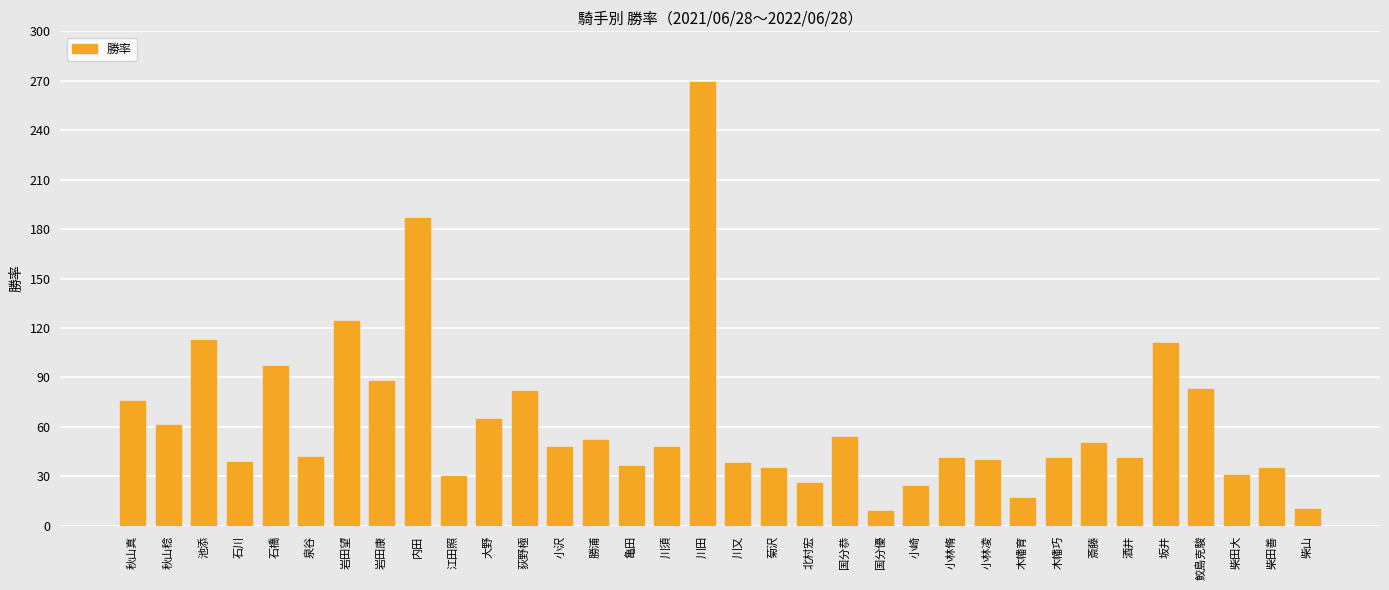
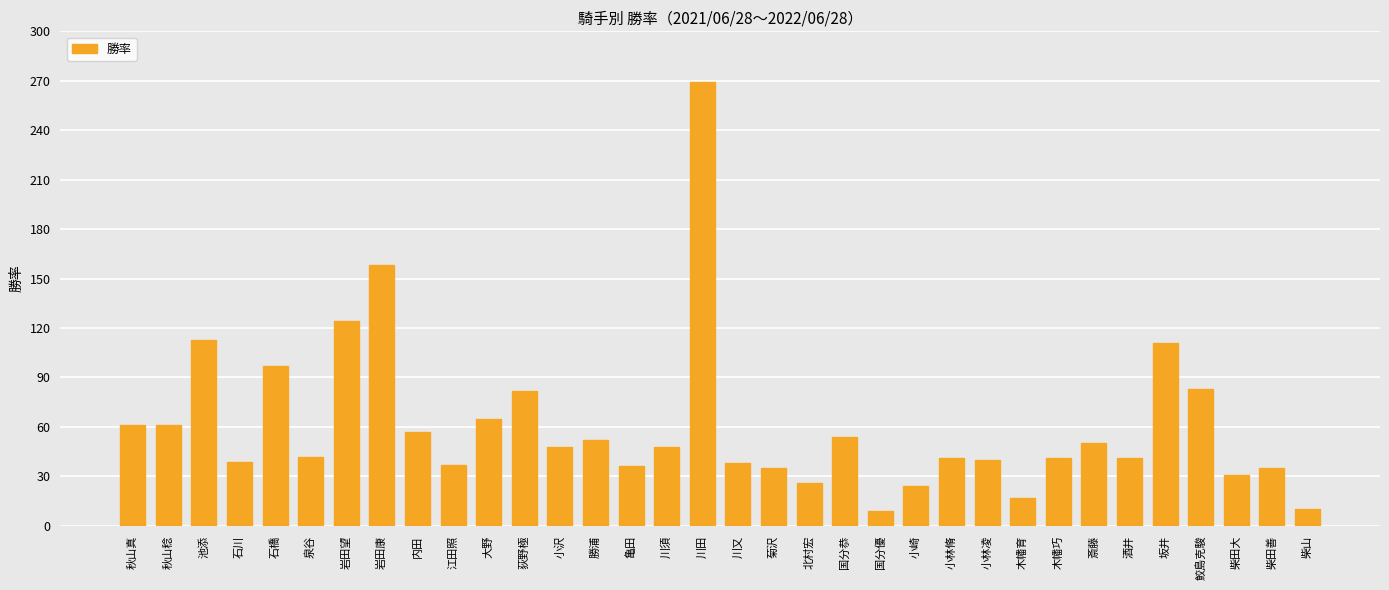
  {
-   "秋山真": 76,
+   "秋山真": 61,
    "秋山稔": 61,
    "池添": 113,
    "石川": 39,
    "石橋": 97,
    "泉谷": 42,
    "岩田望": 124,
-   "岩田康": 88,
-   "内田": 187,
-   "江田照": 30,
+   "岩田康": 158,
+   "内田": 57,
+   "江田照": 37,
    "大野": 65,
    "荻野極": 82,
    "小沢": 48,
    "勝浦": 52,
    "亀田": 36,
    "川須": 48,
    "川田": 269,
    "川又": 38,
    "菊沢": 35,
    "北村宏": 26,
    "国分恭": 54,
    "国分優": 9,
    "小崎": 24,
    "小林脩": 41,
    "小林凌": 40,
    "木幡育": 17,
    "木幡巧": 41,
    "斎藤": 50,
    "酒井": 41,
    "坂井": 111,
    "鮫島克駿": 83,
    "柴田大": 31,
    "柴田善": 35,
    "柴山": 10
  }
